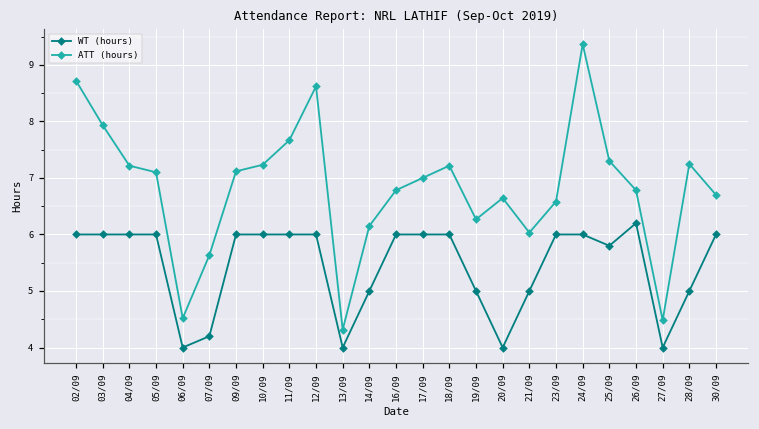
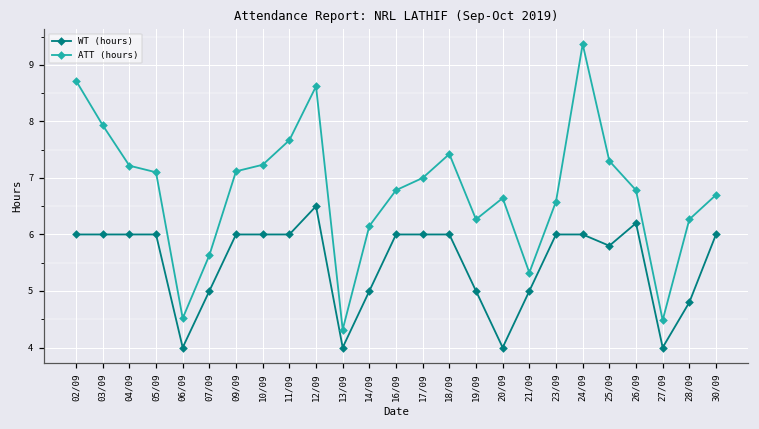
  {
    "WT (hours)": {
      "02/09": 6.0,
      "03/09": 6.0,
      "04/09": 6.0,
      "05/09": 6.0,
      "06/09": 4.0,
-     "07/09": 4.2,
+     "07/09": 5.0,
      "09/09": 6.0,
      "10/09": 6.0,
      "11/09": 6.0,
-     "12/09": 6.0,
+     "12/09": 6.5,
      "13/09": 4.0,
      "14/09": 5.0,
      "16/09": 6.0,
      "17/09": 6.0,
      "18/09": 6.0,
      "19/09": 5.0,
      "20/09": 4.0,
      "21/09": 5.0,
      "23/09": 6.0,
      "24/09": 6.0,
      "25/09": 5.8,
      "26/09": 6.2,
      "27/09": 4.0,
-     "28/09": 5.0,
+     "28/09": 4.8,
      "30/09": 6.0
    },
    "ATT (hours)": {
      "02/09": 8.7,
      "03/09": 7.9,
      "04/09": 7.2,
      "05/09": 7.1,
      "06/09": 4.5,
      "07/09": 5.6,
      "09/09": 7.1,
      "10/09": 7.2,
      "11/09": 7.7,
      "12/09": 8.6,
      "13/09": 4.3,
      "14/09": 6.2,
      "16/09": 6.8,
      "17/09": 7.0,
-     "18/09": 7.2,
+     "18/09": 7.4,
      "19/09": 6.3,
      "20/09": 6.6,
-     "21/09": 6.0,
+     "21/09": 5.3,
      "23/09": 6.6,
      "24/09": 9.4,
      "25/09": 7.3,
      "26/09": 6.8,
      "27/09": 4.5,
-     "28/09": 7.2,
+     "28/09": 6.3,
      "30/09": 6.7
    }
  }
